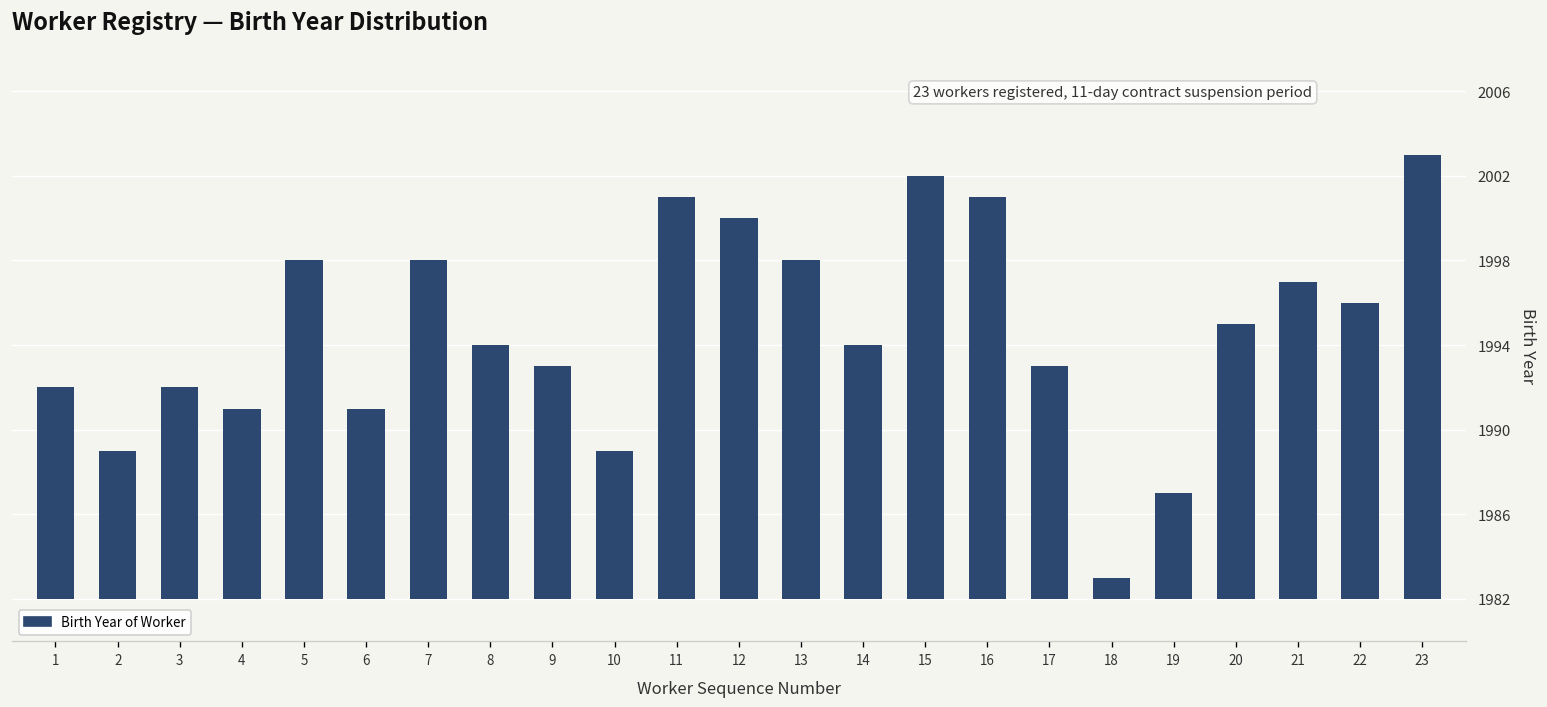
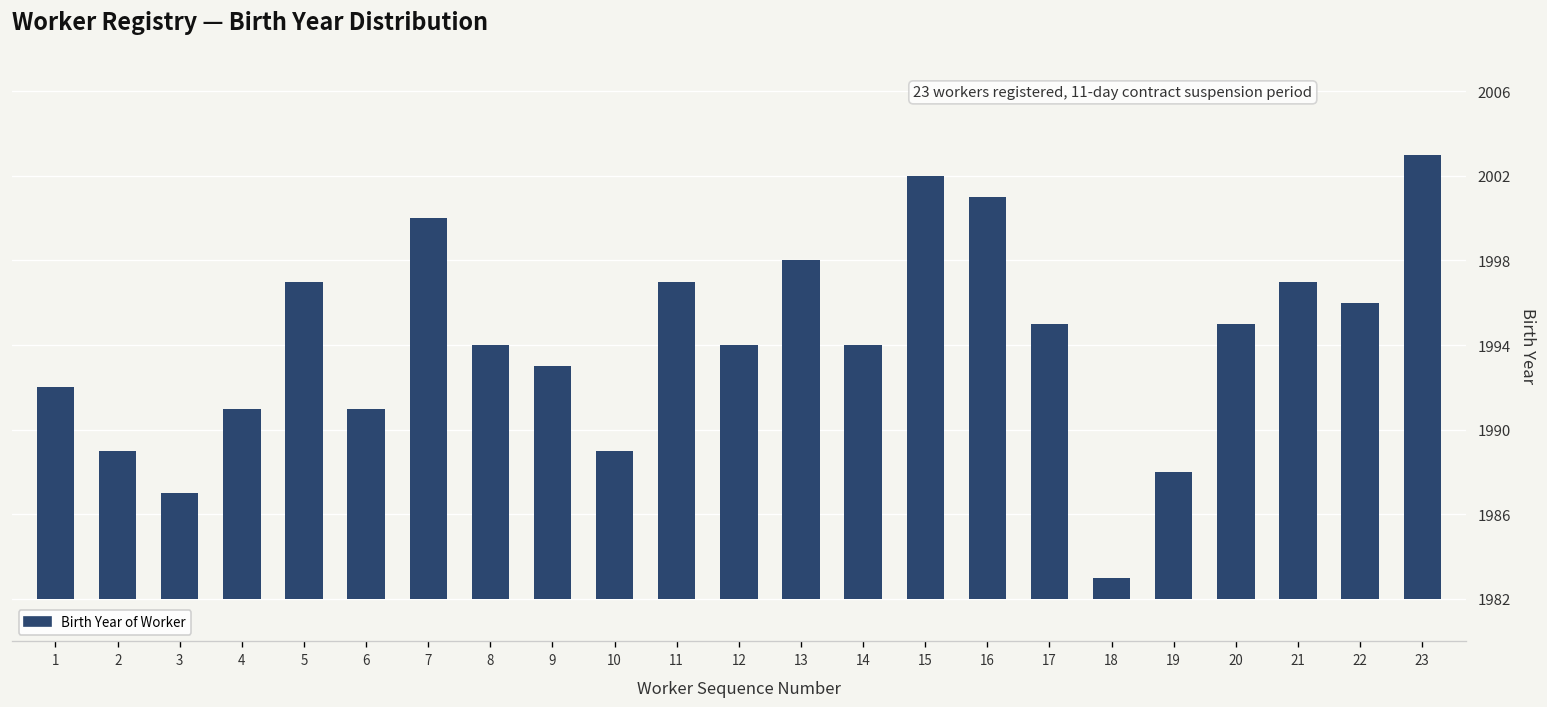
  {
    "1": 1992,
    "2": 1989,
-   "3": 1992,
+   "3": 1987,
    "4": 1991,
-   "5": 1998,
+   "5": 1997,
    "6": 1991,
-   "7": 1998,
+   "7": 2000,
    "8": 1994,
    "9": 1993,
    "10": 1989,
-   "11": 2001,
-   "12": 2000,
+   "11": 1997,
+   "12": 1994,
    "13": 1998,
    "14": 1994,
    "15": 2002,
    "16": 2001,
-   "17": 1993,
+   "17": 1995,
    "18": 1983,
-   "19": 1987,
+   "19": 1988,
    "20": 1995,
    "21": 1997,
    "22": 1996,
    "23": 2003
  }
